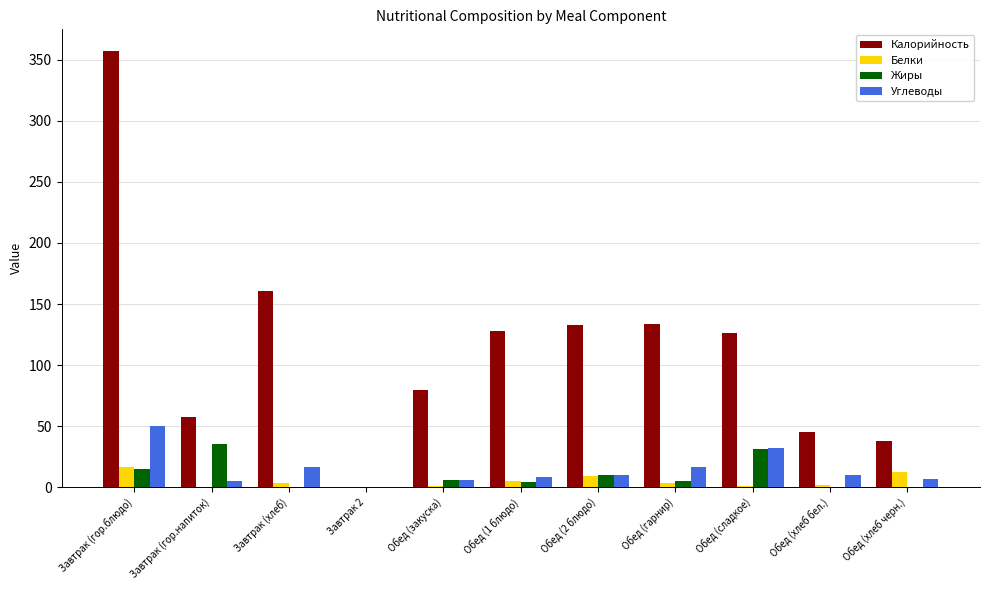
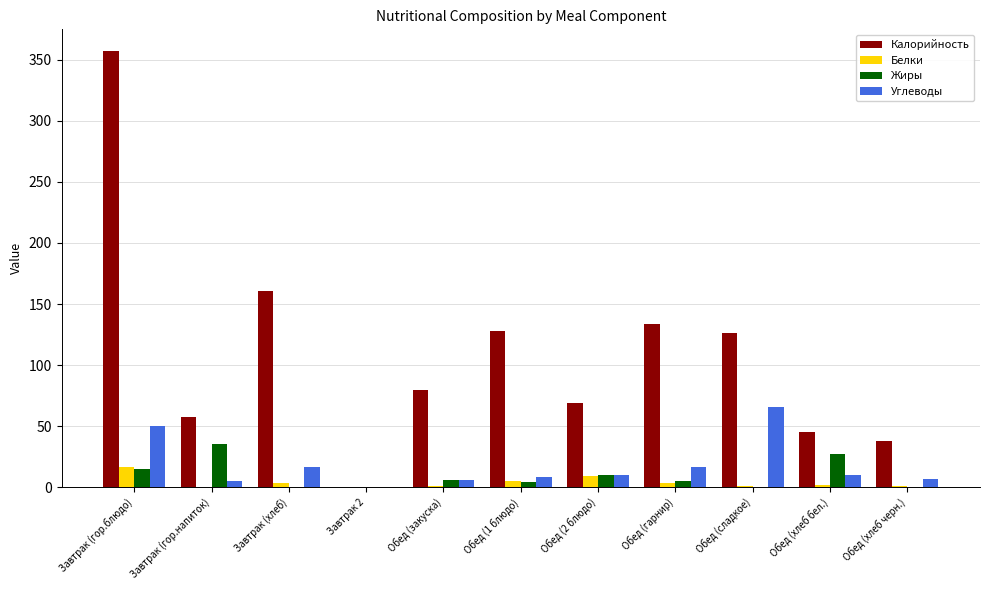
  {
    "Калорийность": {
      "Завтрак (гор.блюдо)": 357,
      "Завтрак (гор.напиток)": 57,
      "Завтрак (хлеб)": 161,
      "Завтрак 2": 0,
      "Обед (закуска)": 80,
      "Обед (1 блюдо)": 128,
-     "Обед (2 блюдо)": 133,
+     "Обед (2 блюдо)": 69,
      "Обед (гарнир)": 134,
      "Обед (сладкое)": 126,
      "Обед (хлеб бел.)": 45,
      "Обед (хлеб черн.)": 38
    },
    "Белки": {
      "Завтрак (гор.блюдо)": 17,
      "Завтрак (хлеб)": 3,
      "Завтрак 2": 0,
      "Обед (1 блюдо)": 5,
      "Обед (2 блюдо)": 9,
      "Обед (гарнир)": 4,
-     "Обед (хлеб черн.)": 12
+     "Обед (хлеб черн.)": 1
    },
    "Жиры": {
      "Завтрак (гор.блюдо)": 15,
      "Завтрак (гор.напиток)": 35,
      "Завтрак 2": 0,
      "Обед (закуска)": 6,
      "Обед (1 блюдо)": 4,
      "Обед (2 блюдо)": 10,
      "Обед (гарнир)": 5,
-     "Обед (сладкое)": 32,
-     "Обед (хлеб бел.)": 0
+     "Обед (сладкое)": 0,
+     "Обед (хлеб бел.)": 28
    },
    "Углеводы": {
      "Завтрак (гор.блюдо)": 50,
      "Завтрак (гор.напиток)": 5,
      "Завтрак (хлеб)": 16,
      "Завтрак 2": 0,
      "Обед (закуска)": 5,
      "Обед (1 блюдо)": 8,
      "Обед (2 блюдо)": 10,
      "Обед (гарнир)": 17,
-     "Обед (сладкое)": 32,
+     "Обед (сладкое)": 65,
      "Обед (хлеб бел.)": 10,
      "Обед (хлеб черн.)": 6
    }
  }
